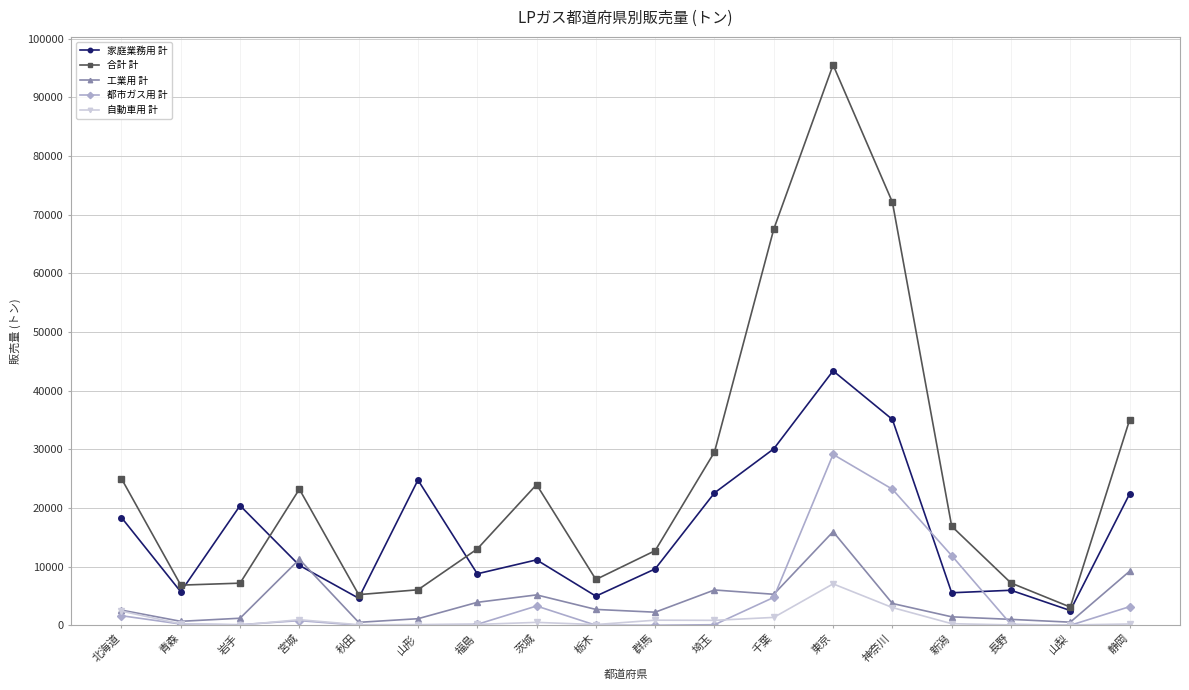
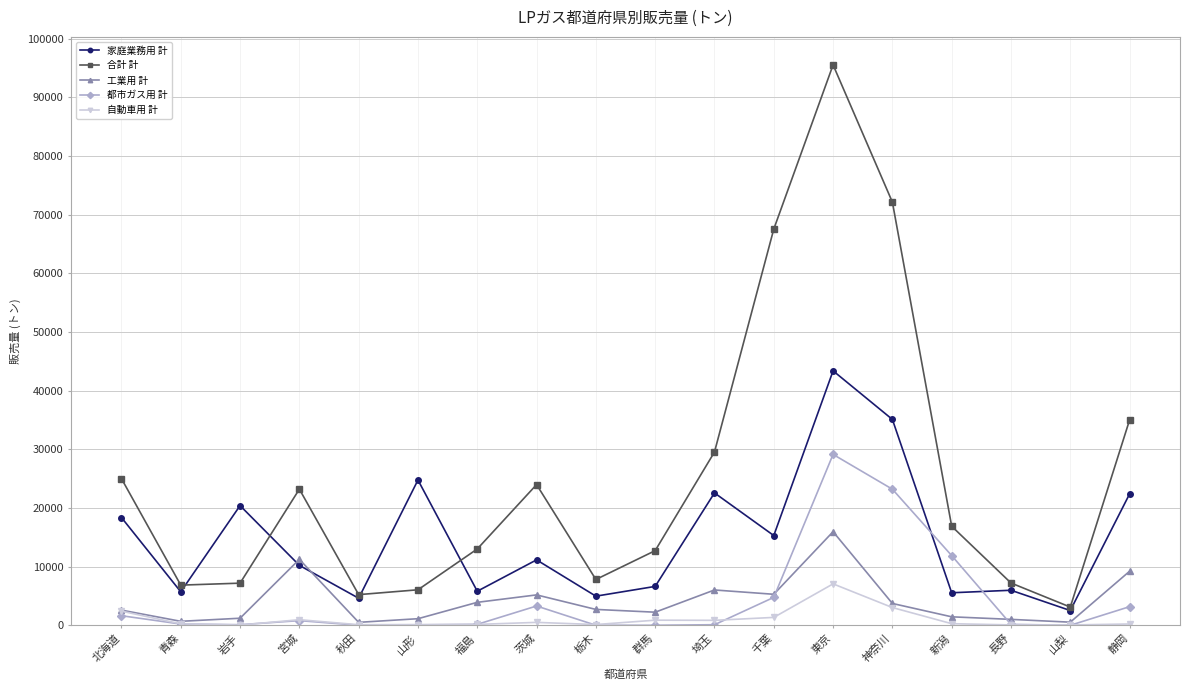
  {
    "家庭業務用 計": {
      "北海道": 18000,
      "青森": 6000,
      "岩手": 20000,
      "宮城": 10000,
      "秋田": 5000,
      "山形": 25000,
-     "福島": 9000,
+     "福島": 6000,
      "茨城": 11000,
      "栃木": 5000,
-     "群馬": 10000,
+     "群馬": 7000,
      "埼玉": 23000,
-     "千葉": 30000,
+     "千葉": 15000,
      "東京": 43000,
      "神奈川": 35000,
      "新潟": 6000,
      "長野": 6000,
      "山梨": 3000,
      "静岡": 22000
    },
    "合計 計": {
      "北海道": 25000,
      "青森": 7000,
      "岩手": 7000,
      "宮城": 23000,
      "秋田": 5000,
      "山形": 6000,
      "福島": 13000,
      "茨城": 24000,
      "栃木": 8000,
      "群馬": 13000,
      "埼玉": 30000,
      "千葉": 68000,
      "東京": 96000,
      "神奈川": 72000,
      "新潟": 17000,
      "長野": 7000,
      "山梨": 3000,
      "静岡": 35000
    }
  }
